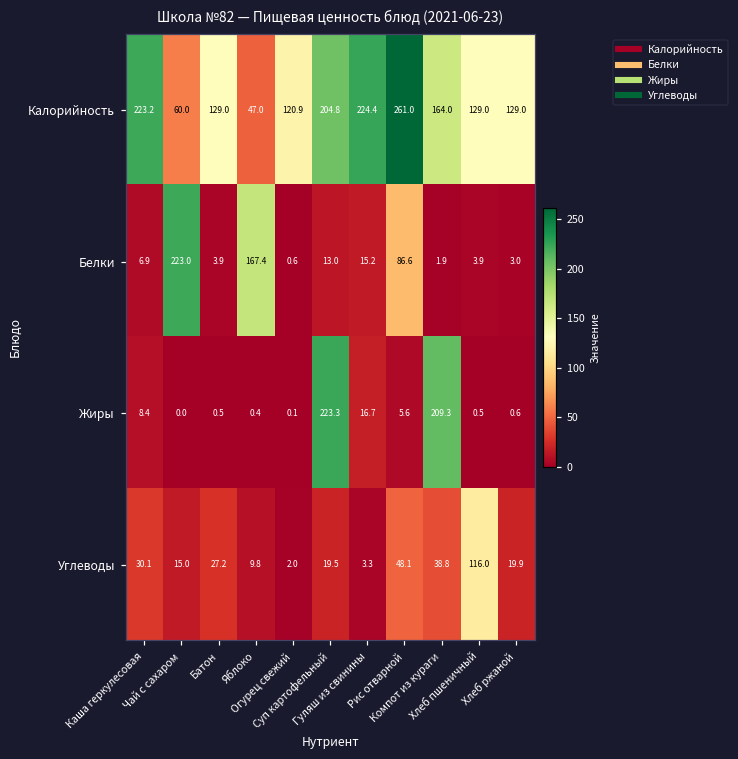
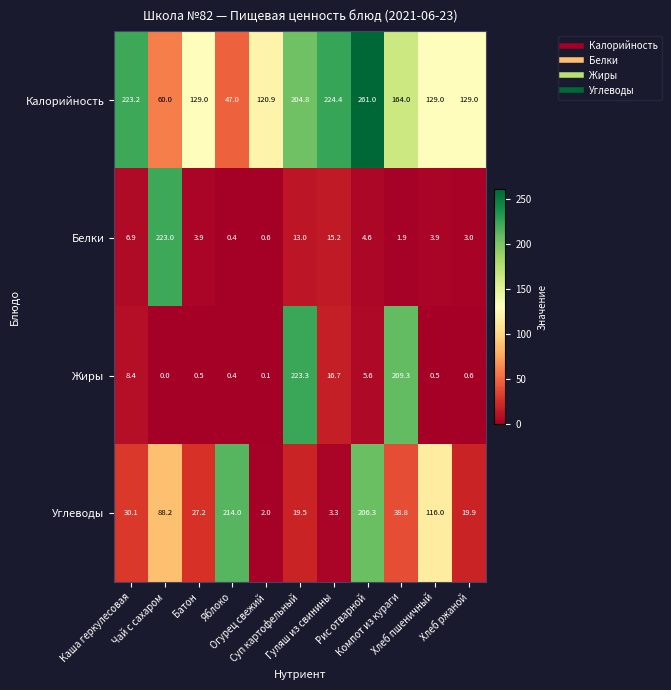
  {
    "Калорийность": {
      "Каша геркулесовая": 223.2,
      "Чай с сахаром": 60.0,
      "Батон": 129.0,
      "Яблоко": 47.0,
      "Огурец свежий": 120.9,
      "Суп картофельный": 204.8,
      "Гуляш из свинины": 224.4,
      "Рис отварной": 261.0,
      "Компот из кураги": 164.0,
      "Хлеб пшеничный": 129.0,
      "Хлеб ржаной": 129.0
    },
    "Белки": {
      "Каша геркулесовая": 6.9,
      "Чай с сахаром": 223.0,
      "Батон": 3.9,
-     "Яблоко": 167.4,
+     "Яблоко": 0.4,
      "Огурец свежий": 0.6,
      "Суп картофельный": 13.0,
      "Гуляш из свинины": 15.2,
-     "Рис отварной": 86.6,
+     "Рис отварной": 4.6,
      "Компот из кураги": 1.9,
      "Хлеб пшеничный": 3.9,
      "Хлеб ржаной": 3.0
    },
    "Жиры": {
      "Каша геркулесовая": 8.4,
      "Чай с сахаром": 0.0,
      "Батон": 0.5,
      "Яблоко": 0.4,
      "Огурец свежий": 0.1,
      "Суп картофельный": 223.3,
      "Гуляш из свинины": 16.7,
      "Рис отварной": 5.6,
      "Компот из кураги": 209.3,
      "Хлеб пшеничный": 0.5,
      "Хлеб ржаной": 0.6
    },
    "Углеводы": {
      "Каша геркулесовая": 30.1,
-     "Чай с сахаром": 15.0,
+     "Чай с сахаром": 88.2,
      "Батон": 27.2,
-     "Яблоко": 9.8,
+     "Яблоко": 214.0,
      "Огурец свежий": 2.0,
      "Суп картофельный": 19.5,
      "Гуляш из свинины": 3.3,
-     "Рис отварной": 48.1,
+     "Рис отварной": 206.3,
      "Компот из кураги": 38.8,
      "Хлеб пшеничный": 116.0,
      "Хлеб ржаной": 19.9
    }
  }
